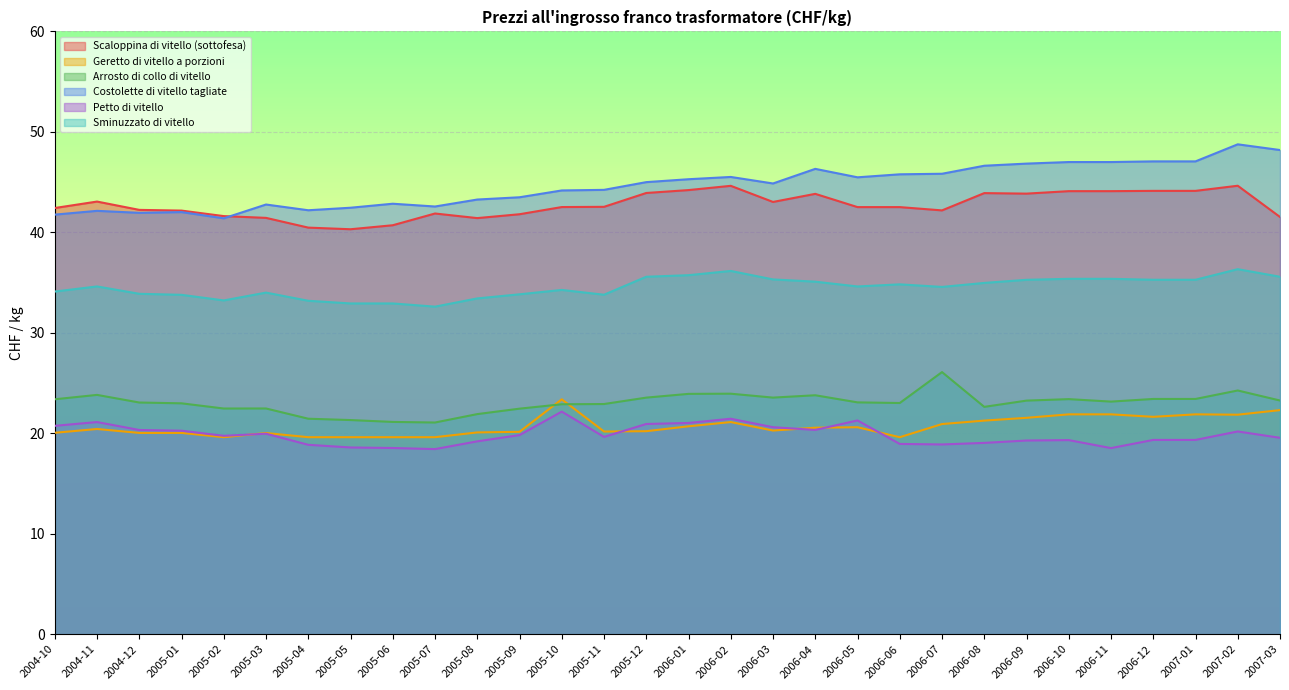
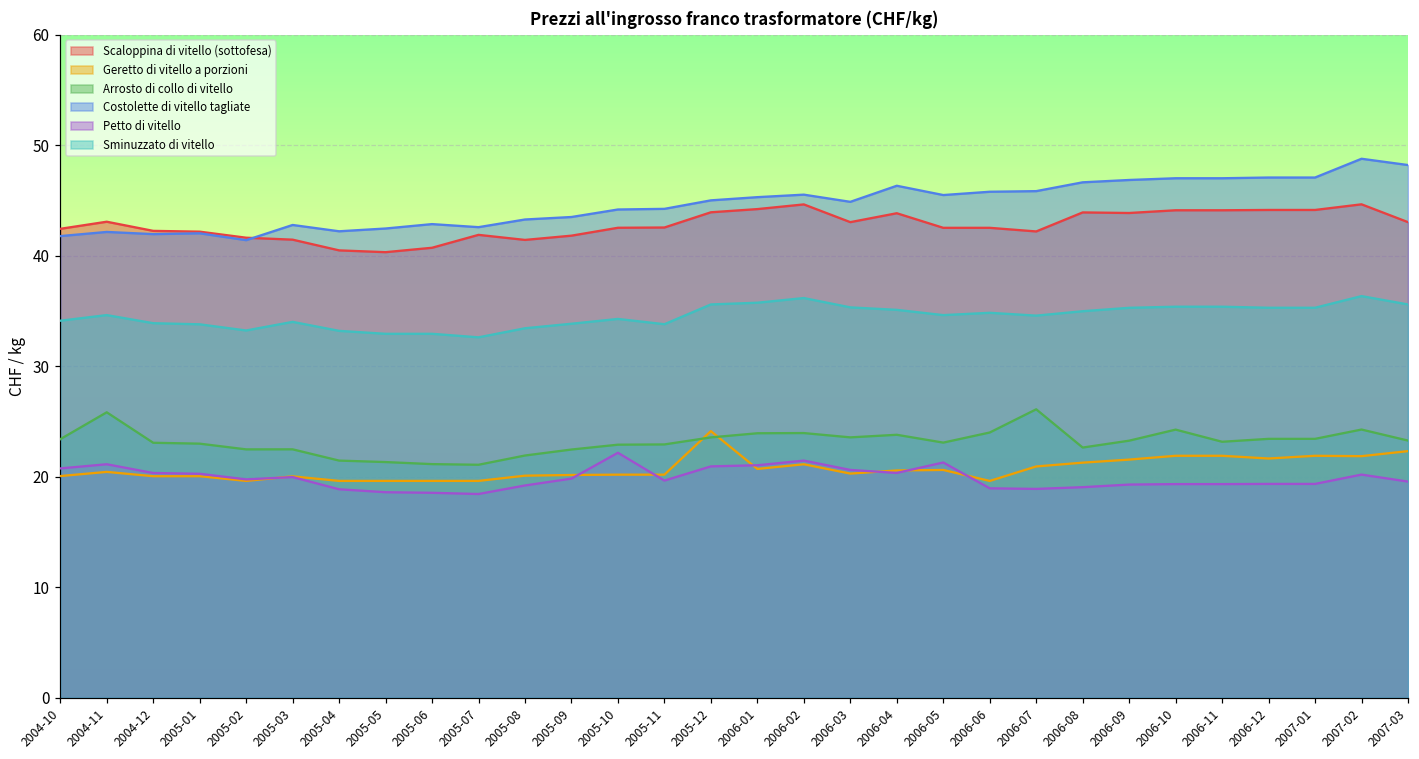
  {
    "Scaloppina di vitello (sottofesa)": {
      "2004-10": 42.4,
      "2004-11": 43.1,
      "2004-12": 42.2,
      "2005-03": 41.4,
      "2005-04": 40.5,
      "2005-05": 40.3,
      "2005-06": 40.7,
      "2005-07": 41.9,
      "2005-08": 41.4,
      "2005-09": 41.8,
      "2005-10": 42.5,
      "2005-11": 42.5,
      "2005-12": 43.9,
      "2006-01": 44.2,
      "2006-02": 44.6,
      "2006-03": 43.0,
      "2006-04": 43.8,
      "2006-05": 42.5,
      "2006-06": 42.5,
      "2006-07": 42.2,
      "2006-08": 43.9,
      "2006-09": 43.9,
      "2006-10": 44.1,
      "2006-11": 44.1,
      "2006-12": 44.1,
      "2007-01": 44.1,
      "2007-02": 44.6,
-     "2007-03": 41.5
+     "2007-03": 43.0
    },
    "Geretto di vitello a porzioni": {
      "2004-10": 20.0,
      "2004-11": 20.4,
      "2004-12": 20.0,
      "2005-04": 19.6,
      "2005-05": 19.6,
      "2005-06": 19.6,
      "2005-07": 19.6,
      "2005-08": 20.1,
      "2005-09": 20.1,
-     "2005-10": 23.4,
+     "2005-10": 20.2,
      "2005-11": 20.2,
-     "2005-12": 20.2,
+     "2005-12": 24.1,
      "2006-01": 20.7,
      "2006-02": 21.1,
      "2006-03": 20.3,
      "2006-05": 20.6,
      "2006-06": 19.6,
      "2006-07": 20.9,
      "2006-08": 21.3,
      "2006-09": 21.5,
      "2006-10": 21.9,
      "2006-11": 21.9,
      "2006-12": 21.6,
      "2007-01": 21.9,
      "2007-02": 21.8,
      "2007-03": 22.3
    },
    "Arrosto di collo di vitello": {
      "2004-10": 23.4,
-     "2004-11": 23.8,
+     "2004-11": 25.8,
      "2004-12": 23.1,
      "2005-01": 23.0,
      "2005-02": 22.5,
      "2005-03": 22.5,
      "2005-04": 21.4,
      "2005-05": 21.3,
      "2005-06": 21.1,
      "2005-07": 21.1,
      "2005-08": 21.9,
      "2005-09": 22.5,
      "2005-10": 22.9,
      "2005-11": 22.9,
      "2005-12": 23.5,
      "2006-01": 23.9,
      "2006-02": 23.9,
      "2006-03": 23.6,
      "2006-04": 23.8,
      "2006-05": 23.1,
-     "2006-06": 23.0,
+     "2006-06": 24.0,
      "2006-07": 26.1,
      "2006-08": 22.6,
      "2006-09": 23.3,
-     "2006-10": 23.4,
+     "2006-10": 24.3,
      "2006-11": 23.2,
      "2006-12": 23.4,
      "2007-01": 23.4,
      "2007-02": 24.3,
      "2007-03": 23.3
    },
    "Petto di vitello": {
      "2004-10": 20.7,
      "2004-11": 21.1,
      "2004-12": 20.3,
      "2005-04": 18.9,
      "2005-05": 18.6,
      "2005-06": 18.5,
      "2005-07": 18.4,
      "2005-08": 19.2,
      "2005-09": 19.8,
      "2005-10": 22.2,
      "2005-11": 19.6,
      "2005-12": 20.9,
      "2006-01": 21.0,
      "2006-02": 21.4,
      "2006-03": 20.6,
      "2006-05": 21.3,
      "2006-06": 18.9,
      "2006-07": 18.9,
      "2006-08": 19.0,
      "2006-09": 19.3,
      "2006-10": 19.3,
-     "2006-11": 18.5,
+     "2006-11": 19.3,
      "2006-12": 19.3,
      "2007-01": 19.3,
      "2007-02": 20.2,
      "2007-03": 19.5
    }
  }
